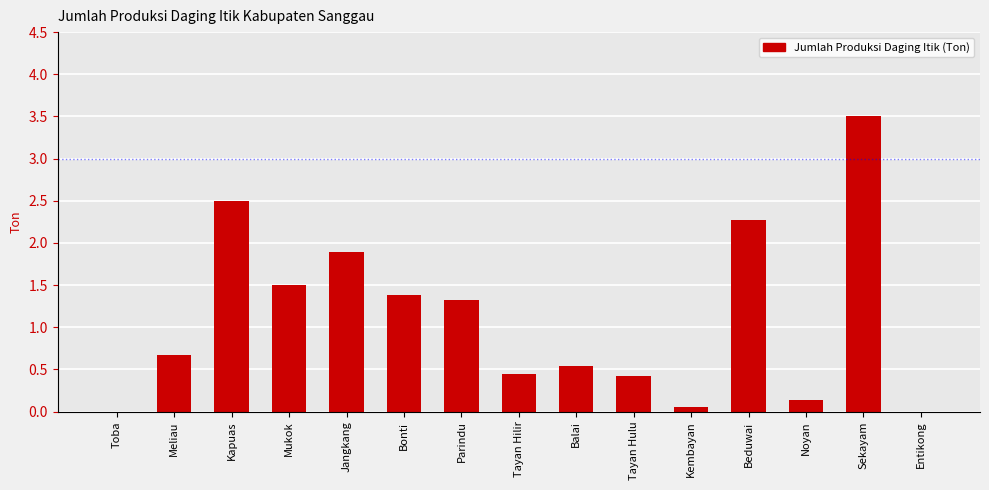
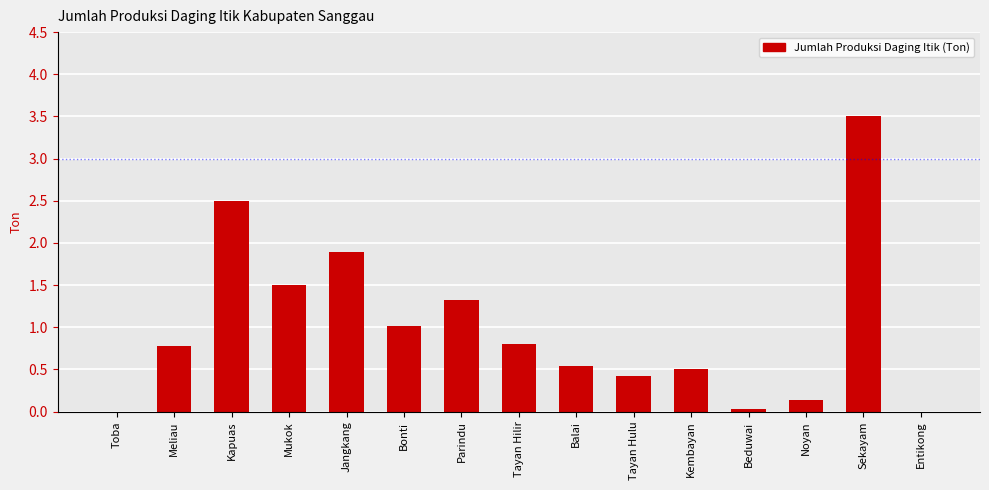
  {
    "Toba": 0.0,
-   "Meliau": 0.7,
+   "Meliau": 0.8,
    "Kapuas": 2.5,
    "Mukok": 1.5,
    "Jangkang": 1.9,
-   "Bonti": 1.4,
+   "Bonti": 1.0,
    "Parindu": 1.3,
-   "Tayan Hilir": 0.4,
+   "Tayan Hilir": 0.8,
    "Balai": 0.5,
    "Tayan Hulu": 0.4,
-   "Kembayan": 0.1,
-   "Beduwai": 2.3,
+   "Kembayan": 0.5,
+   "Beduwai": 0.0,
    "Noyan": 0.1,
    "Sekayam": 3.5,
    "Entikong": 0.0
  }
